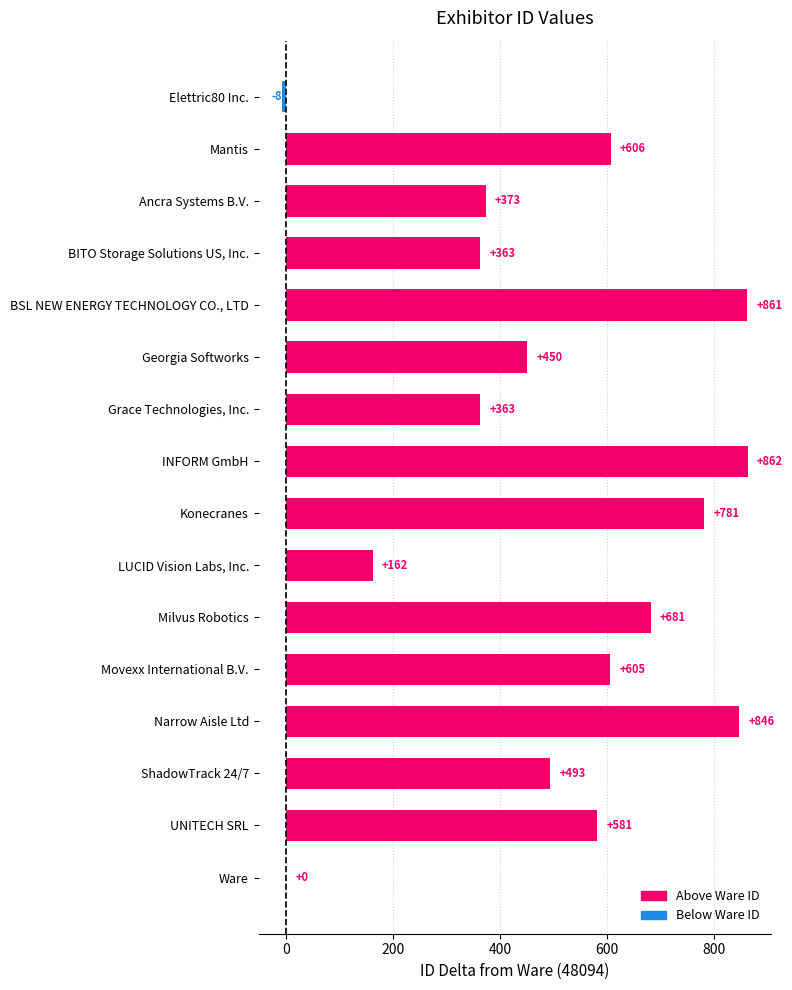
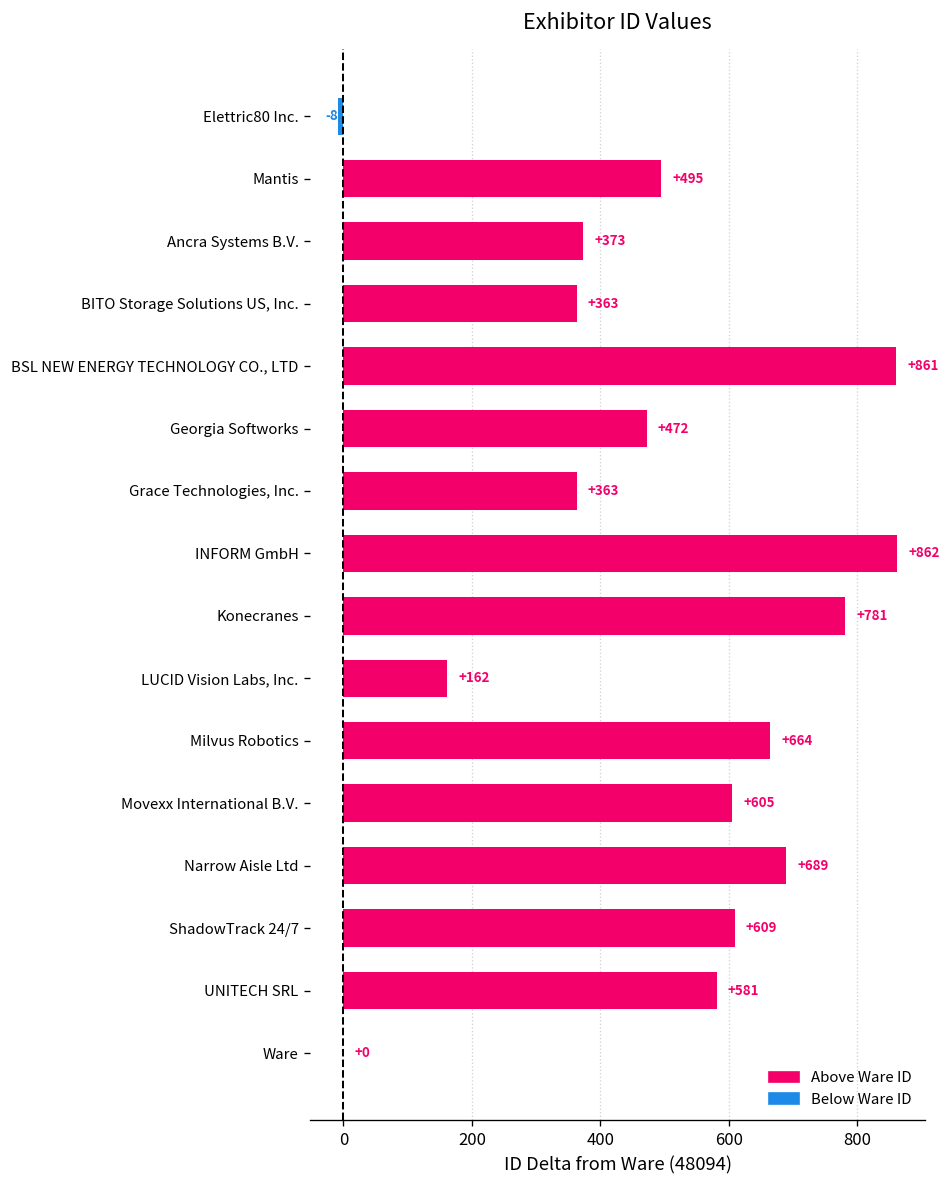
  {
    "Elettric80 Inc.": "-8",
-   "Mantis": "+606",
+   "Mantis": "+495",
    "Ancra Systems B.V.": "+373",
    "BITO Storage Solutions US, Inc.": "+363",
    "BSL NEW ENERGY TECHNOLOGY CO., LTD": "+861",
-   "Georgia Softworks": "+450",
+   "Georgia Softworks": "+472",
    "Grace Technologies, Inc.": "+363",
    "INFORM GmbH": "+862",
    "Konecranes": "+781",
    "LUCID Vision Labs, Inc.": "+162",
-   "Milvus Robotics": "+681",
+   "Milvus Robotics": "+664",
    "Movexx International B.V.": "+605",
-   "Narrow Aisle Ltd": "+846",
-   "ShadowTrack 24/7": "+493",
+   "Narrow Aisle Ltd": "+689",
+   "ShadowTrack 24/7": "+609",
    "UNITECH SRL": "+581",
    "Ware": "+0"
  }
